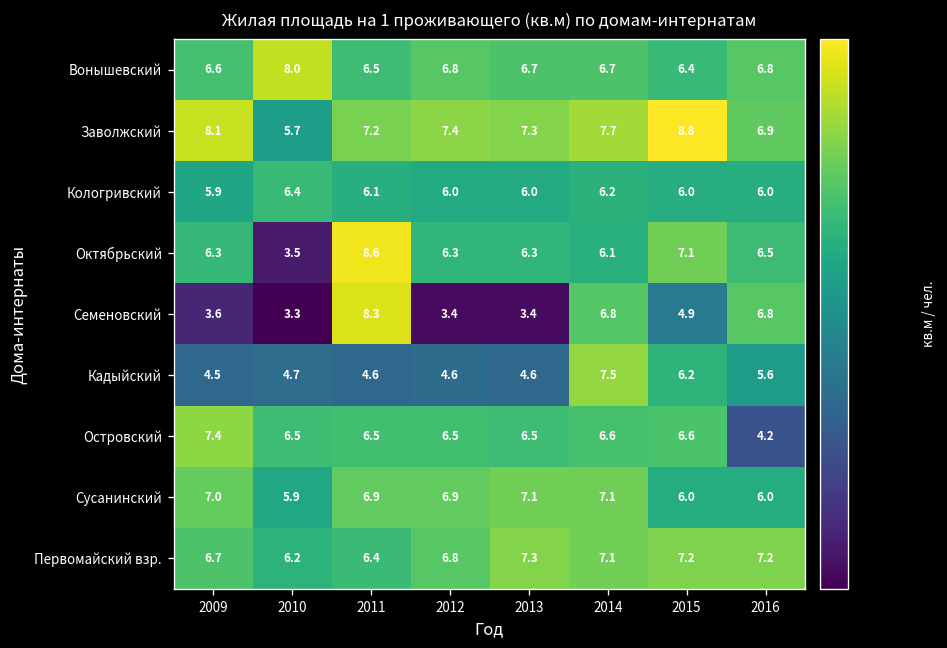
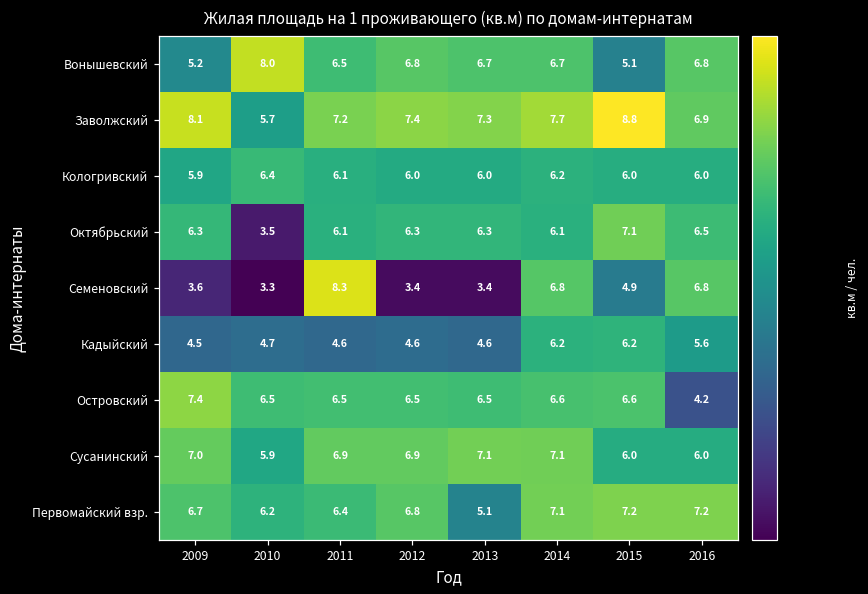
  {
    "Вонышевский": {
-     "2009": 6.6,
+     "2009": 5.2,
      "2010": 8.0,
      "2011": 6.5,
      "2012": 6.8,
      "2013": 6.7,
      "2014": 6.7,
-     "2015": 6.4,
+     "2015": 5.1,
      "2016": 6.8
    },
    "Заволжский": {
      "2009": 8.1,
      "2010": 5.7,
      "2011": 7.2,
      "2012": 7.4,
      "2013": 7.3,
      "2014": 7.7,
      "2015": 8.8,
      "2016": 6.9
    },
    "Кологривский": {
      "2009": 5.9,
      "2010": 6.4,
      "2011": 6.1,
      "2012": 6.0,
      "2013": 6.0,
      "2014": 6.2,
      "2015": 6.0,
      "2016": 6.0
    },
    "Октябрьский": {
      "2009": 6.3,
      "2010": 3.5,
-     "2011": 8.6,
+     "2011": 6.1,
      "2012": 6.3,
      "2013": 6.3,
      "2014": 6.1,
      "2015": 7.1,
      "2016": 6.5
    },
    "Семеновский": {
      "2009": 3.6,
      "2010": 3.3,
      "2011": 8.3,
      "2012": 3.4,
      "2013": 3.4,
      "2014": 6.8,
      "2015": 4.9,
      "2016": 6.8
    },
    "Кадыйский": {
      "2009": 4.5,
      "2010": 4.7,
      "2011": 4.6,
      "2012": 4.6,
      "2013": 4.6,
-     "2014": 7.5,
+     "2014": 6.2,
      "2015": 6.2,
      "2016": 5.6
    },
    "Островский": {
      "2009": 7.4,
      "2010": 6.5,
      "2011": 6.5,
      "2012": 6.5,
      "2013": 6.5,
      "2014": 6.6,
      "2015": 6.6,
      "2016": 4.2
    },
    "Сусанинский": {
      "2009": 7.0,
      "2010": 5.9,
      "2011": 6.9,
      "2012": 6.9,
      "2013": 7.1,
      "2014": 7.1,
      "2015": 6.0,
      "2016": 6.0
    },
    "Первомайский взр.": {
      "2009": 6.7,
      "2010": 6.2,
      "2011": 6.4,
      "2012": 6.8,
-     "2013": 7.3,
+     "2013": 5.1,
      "2014": 7.1,
      "2015": 7.2,
      "2016": 7.2
    }
  }
